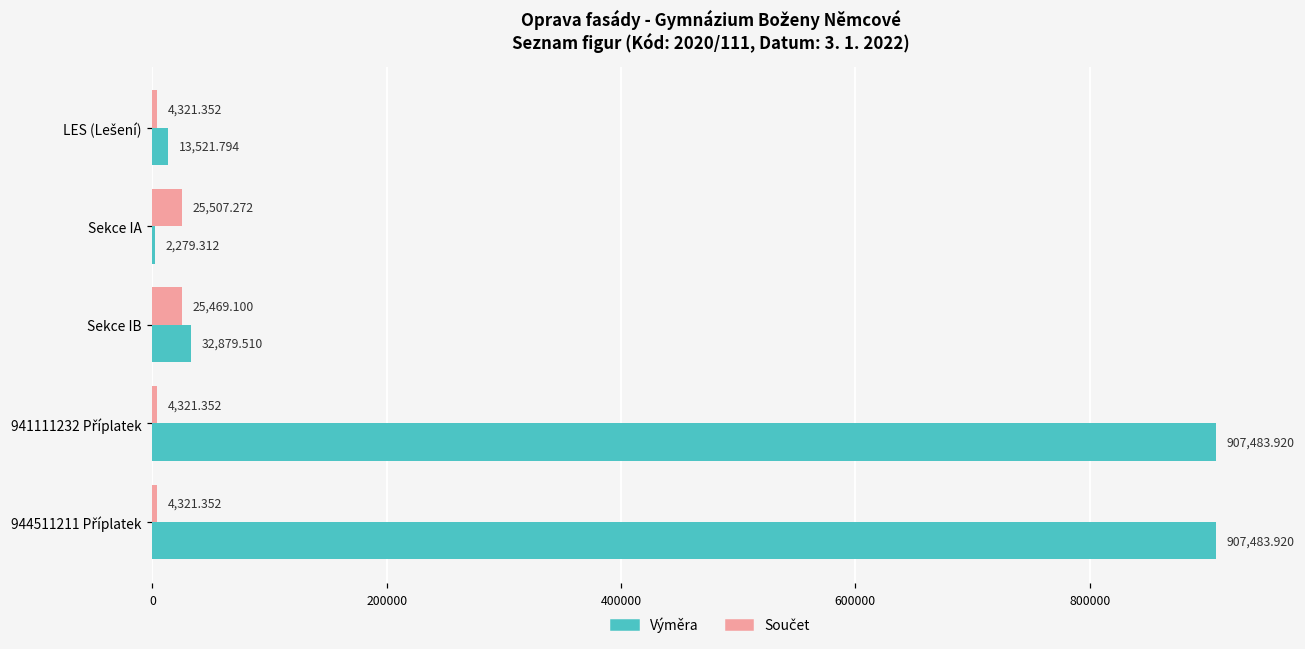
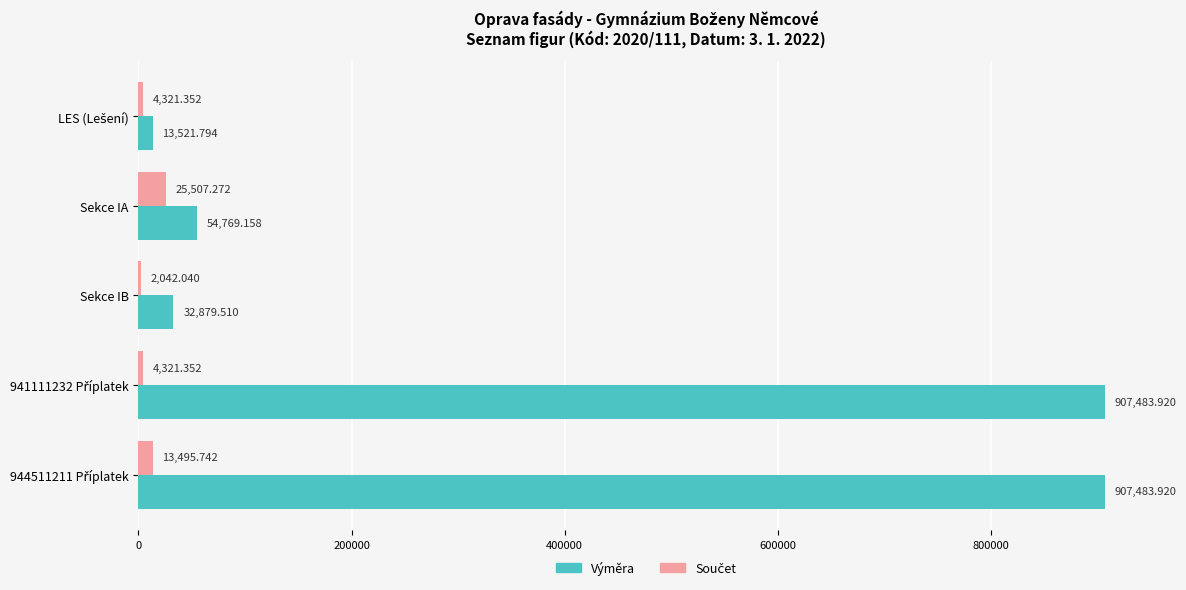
  {
    "Výměra": {
      "LES (Lešení)": "13,521.794",
-     "Sekce IA": "2,279.312",
+     "Sekce IA": "54,769.158",
      "Sekce IB": "32,879.510",
      "941111232 Příplatek": "907,483.920",
      "944511211 Příplatek": "907,483.920"
    },
    "Součet": {
      "LES (Lešení)": "4,321.352",
      "Sekce IA": "25,507.272",
-     "Sekce IB": "25,469.100",
+     "Sekce IB": "2,042.040",
      "941111232 Příplatek": "4,321.352",
-     "944511211 Příplatek": "4,321.352"
+     "944511211 Příplatek": "13,495.742"
    }
  }
